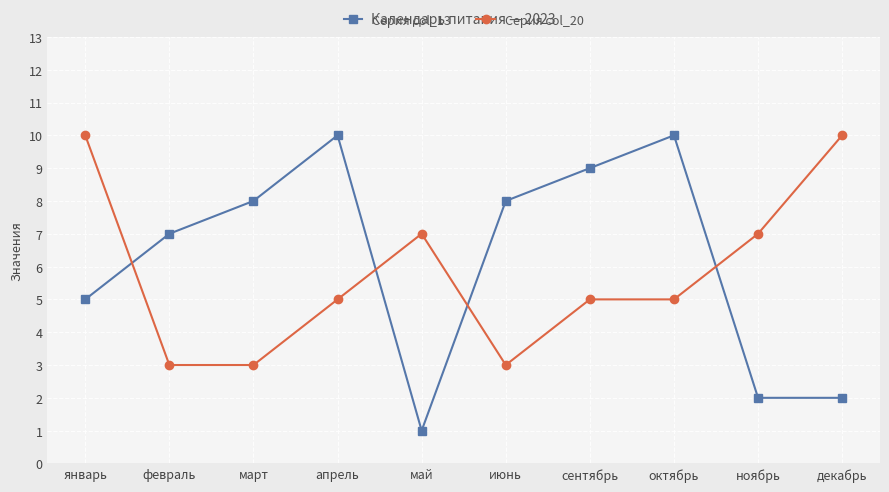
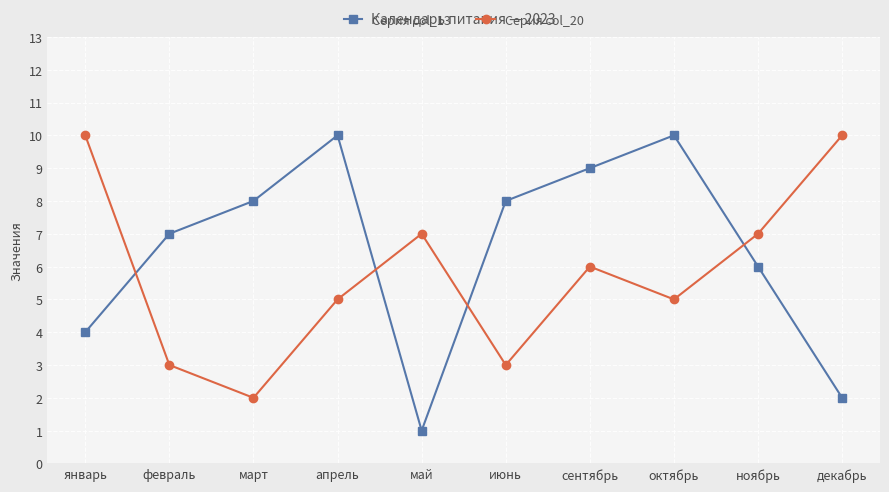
  {
    "Серия col_13": {
-     "январь": 5,
+     "январь": 4,
      "февраль": 7,
      "март": 8,
      "апрель": 10,
      "май": 1,
      "июнь": 8,
      "сентябрь": 9,
      "октябрь": 10,
-     "ноябрь": 2,
+     "ноябрь": 6,
      "декабрь": 2
    },
    "Серия col_20": {
      "январь": 10,
      "февраль": 3,
-     "март": 3,
+     "март": 2,
      "апрель": 5,
      "май": 7,
      "июнь": 3,
-     "сентябрь": 5,
+     "сентябрь": 6,
      "октябрь": 5,
      "ноябрь": 7,
      "декабрь": 10
    }
  }
